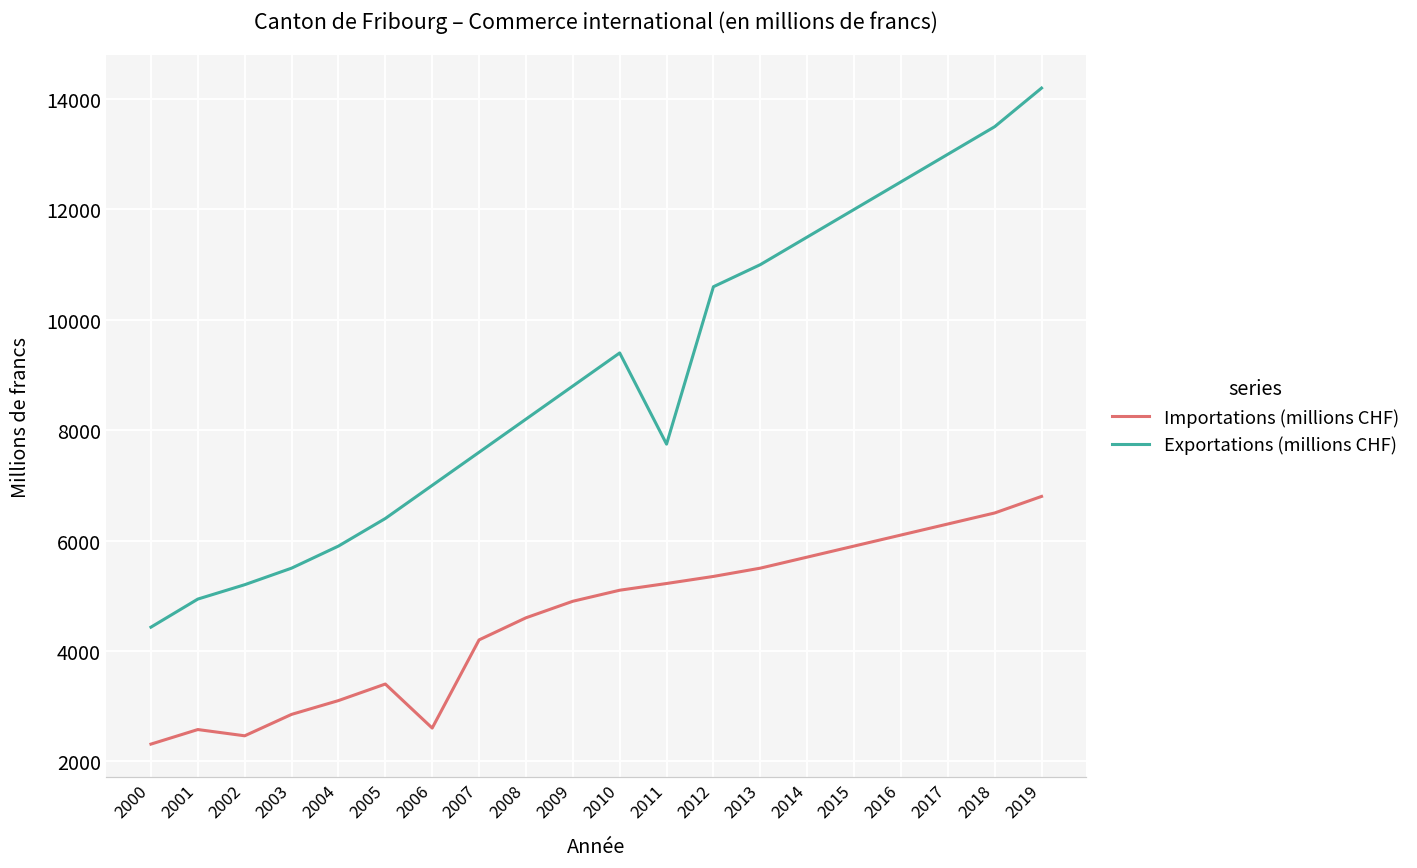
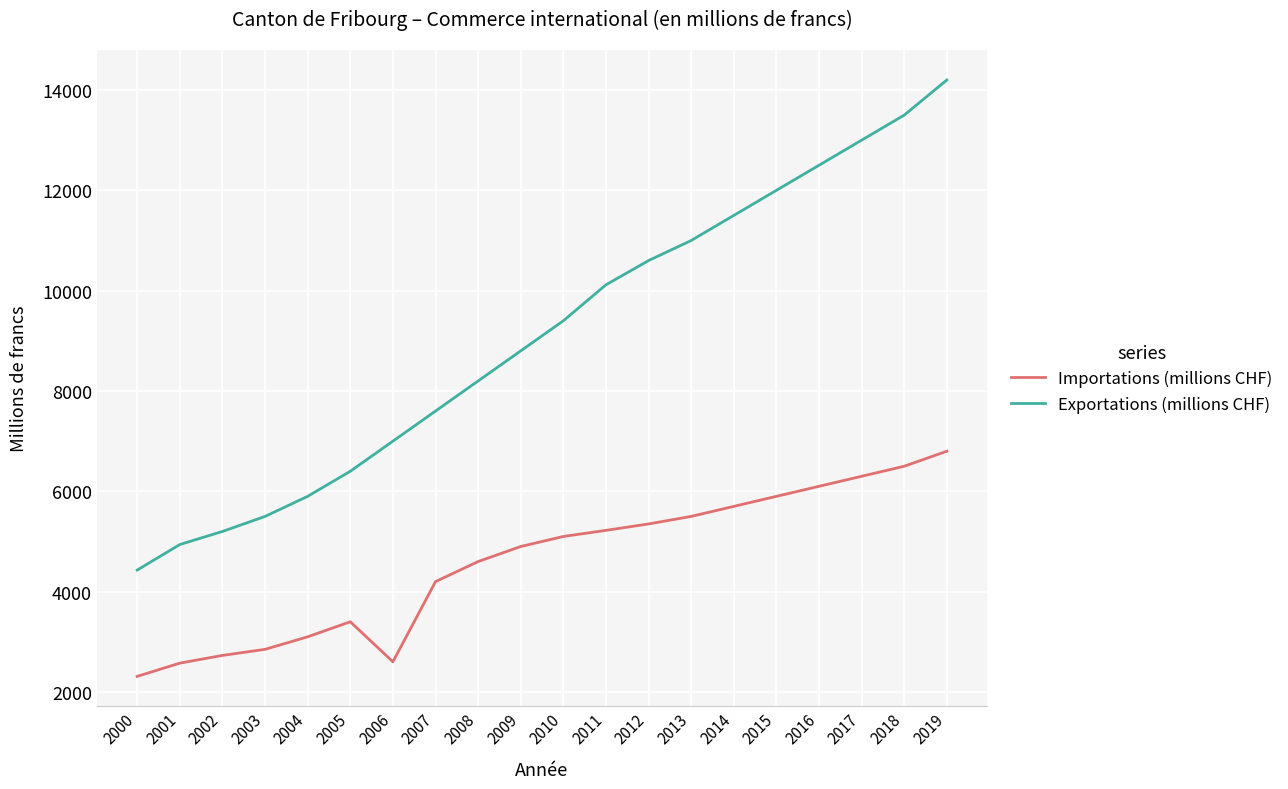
  {
    "Importations (millions CHF)": {
      "2000": 2300,
      "2001": 2600,
-     "2002": 2500,
+     "2002": 2700,
      "2003": 2900,
      "2004": 3100,
      "2005": 3400,
      "2006": 2600,
      "2007": 4200,
      "2008": 4600,
      "2009": 4900,
      "2010": 5100,
      "2011": 5200,
      "2012": 5400,
      "2013": 5500,
      "2014": 5700,
      "2015": 5900,
      "2016": 6100,
      "2017": 6300,
      "2018": 6500,
      "2019": 6800
    },
    "Exportations (millions CHF)": {
      "2000": 4400,
      "2001": 4900,
      "2002": 5200,
      "2003": 5500,
      "2004": 5900,
      "2005": 6400,
      "2006": 7000,
      "2007": 7600,
      "2008": 8200,
      "2009": 8800,
      "2010": 9400,
-     "2011": 7700,
+     "2011": 10100,
      "2012": 10600,
      "2013": 11000,
      "2014": 11500,
      "2015": 12000,
      "2016": 12500,
      "2017": 13000,
      "2018": 13500,
      "2019": 14200
    }
  }
